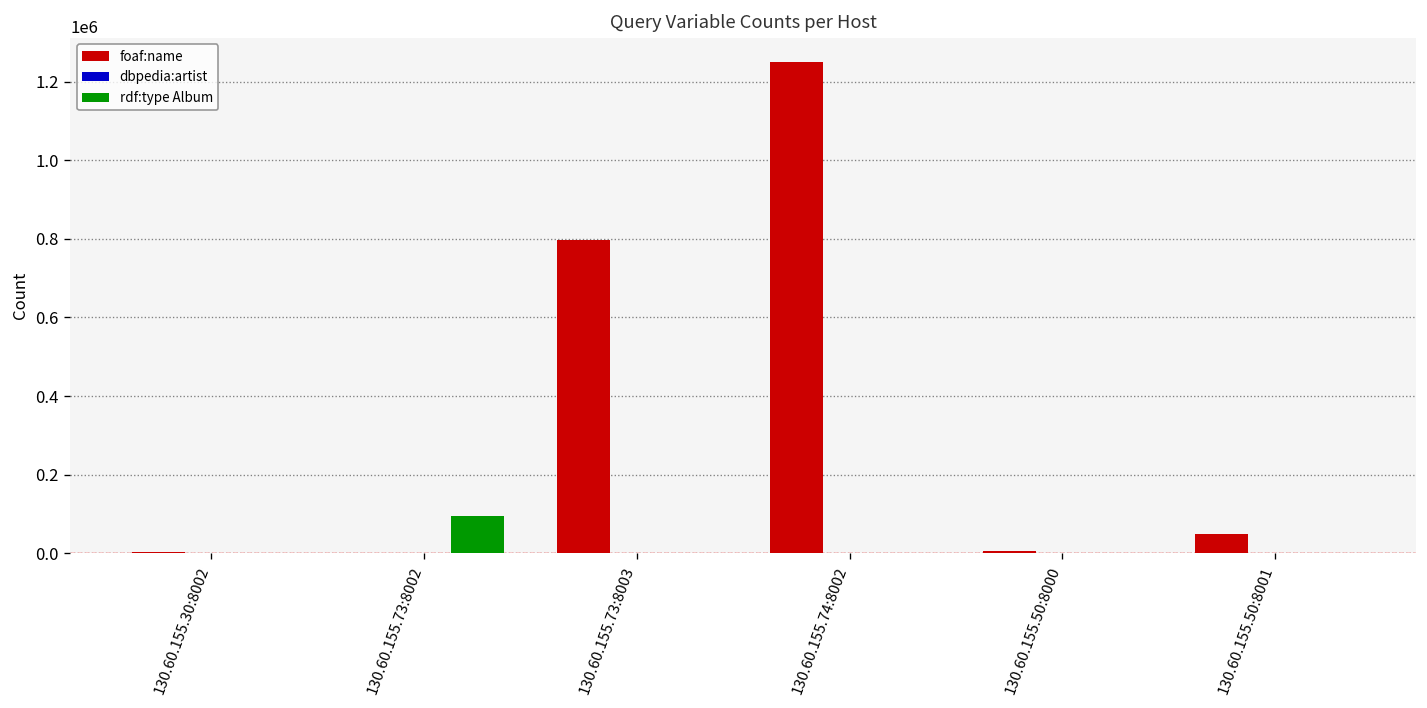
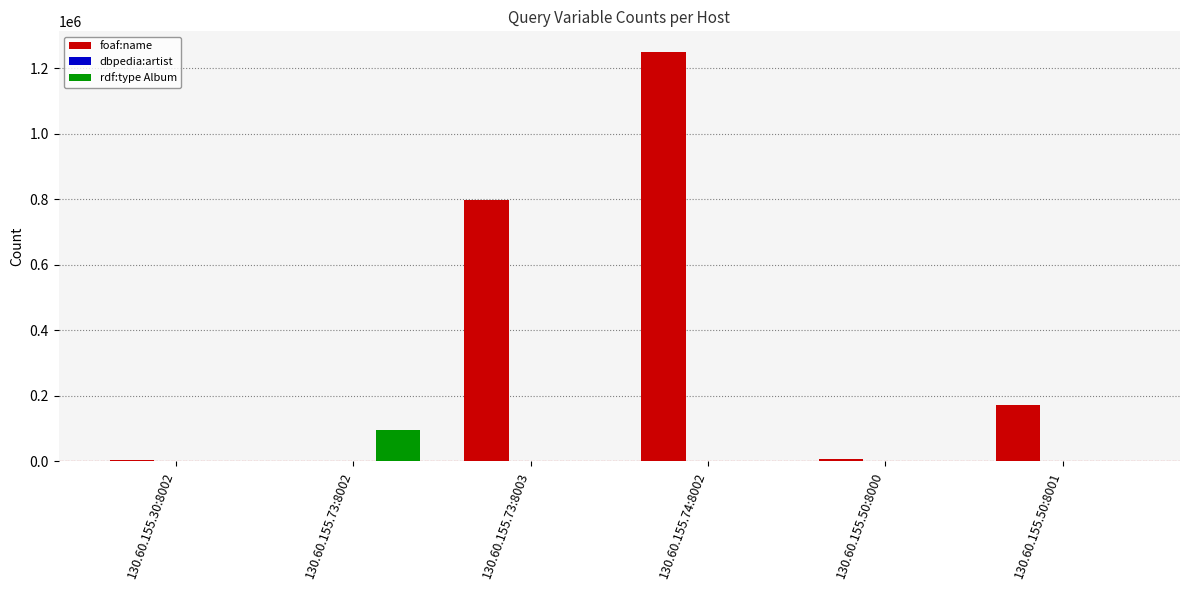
  {
    "foaf:name": {
      "130.60.155.73:8002": 0,
      "130.60.155.73:8003": 800000,
      "130.60.155.74:8002": 1250000,
-     "130.60.155.50:8001": 50000
+     "130.60.155.50:8001": 170000
    },
    "dbpedia:artist": {
      "130.60.155.30:8002": 0,
      "130.60.155.73:8002": 0,
      "130.60.155.73:8003": 0,
      "130.60.155.50:8000": 0,
      "130.60.155.50:8001": 0
    },
    "rdf:type Album": {
      "130.60.155.30:8002": 0,
      "130.60.155.73:8002": 90000,
      "130.60.155.73:8003": 0,
      "130.60.155.74:8002": 0,
      "130.60.155.50:8000": 0,
      "130.60.155.50:8001": 0
    }
  }
